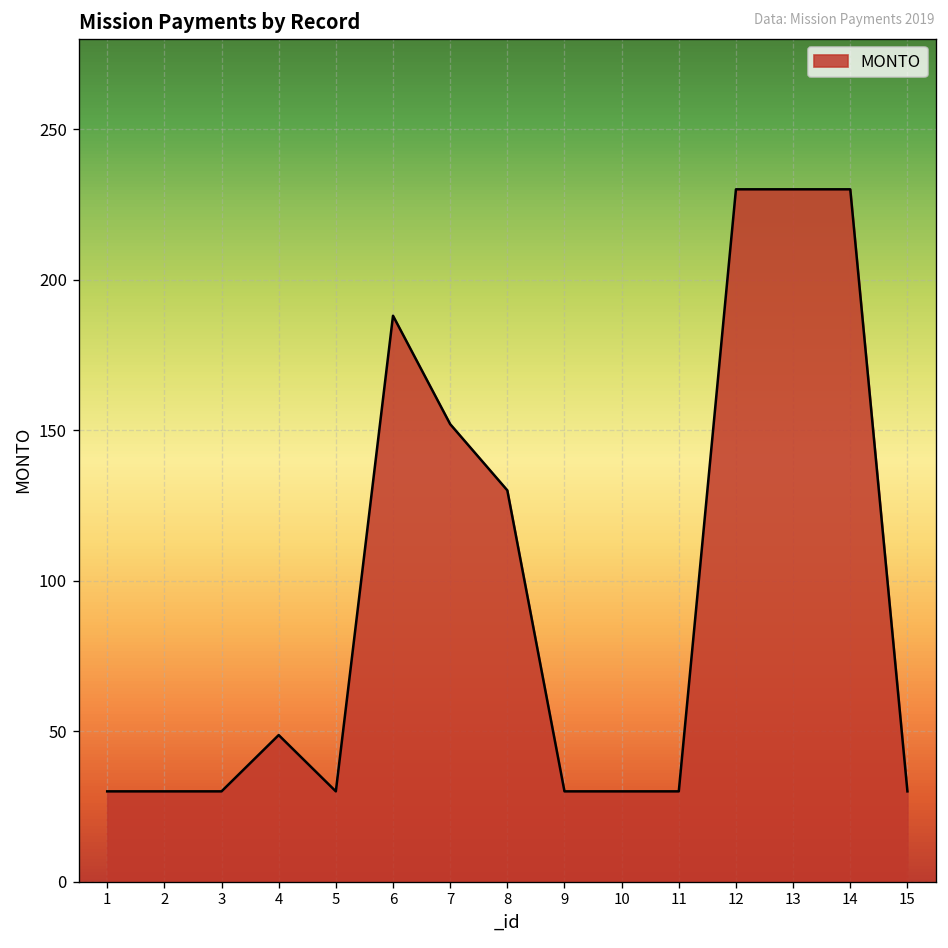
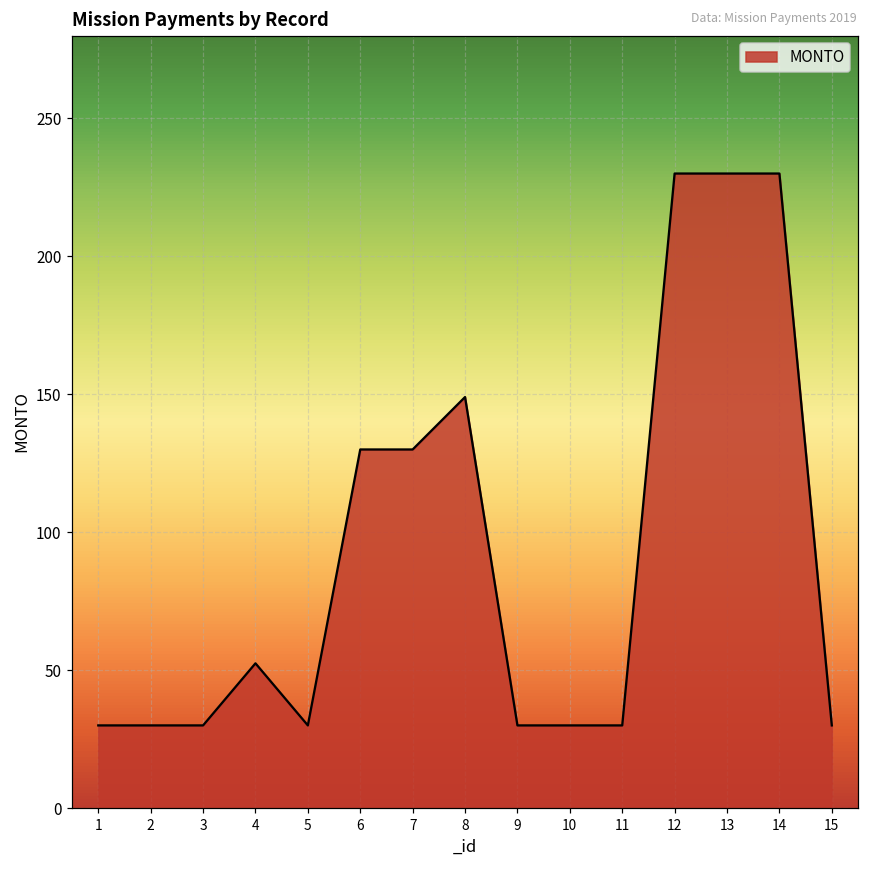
  {
    "1": 30,
    "2": 30,
    "3": 30,
-   "4": 49,
+   "4": 53,
    "5": 30,
-   "6": 188,
-   "7": 152,
-   "8": 130,
+   "6": 130,
+   "7": 130,
+   "8": 149,
    "9": 30,
    "10": 30,
    "11": 30,
    "12": 230,
    "13": 230,
    "14": 230,
    "15": 30
  }
